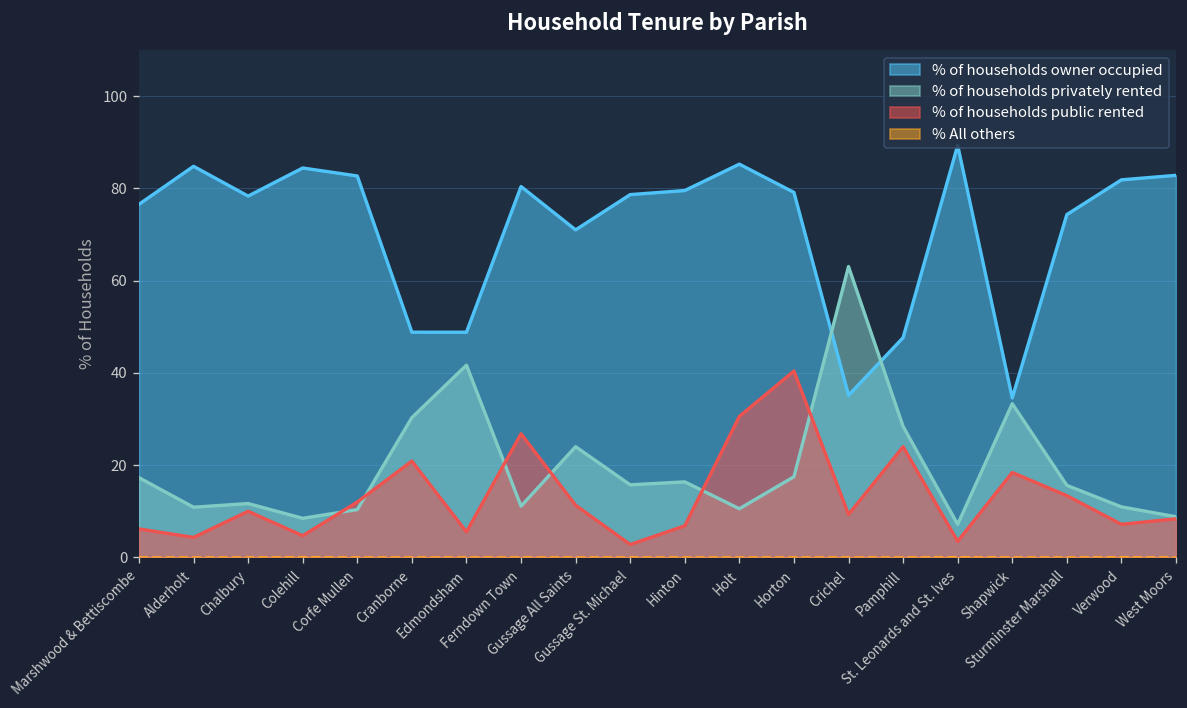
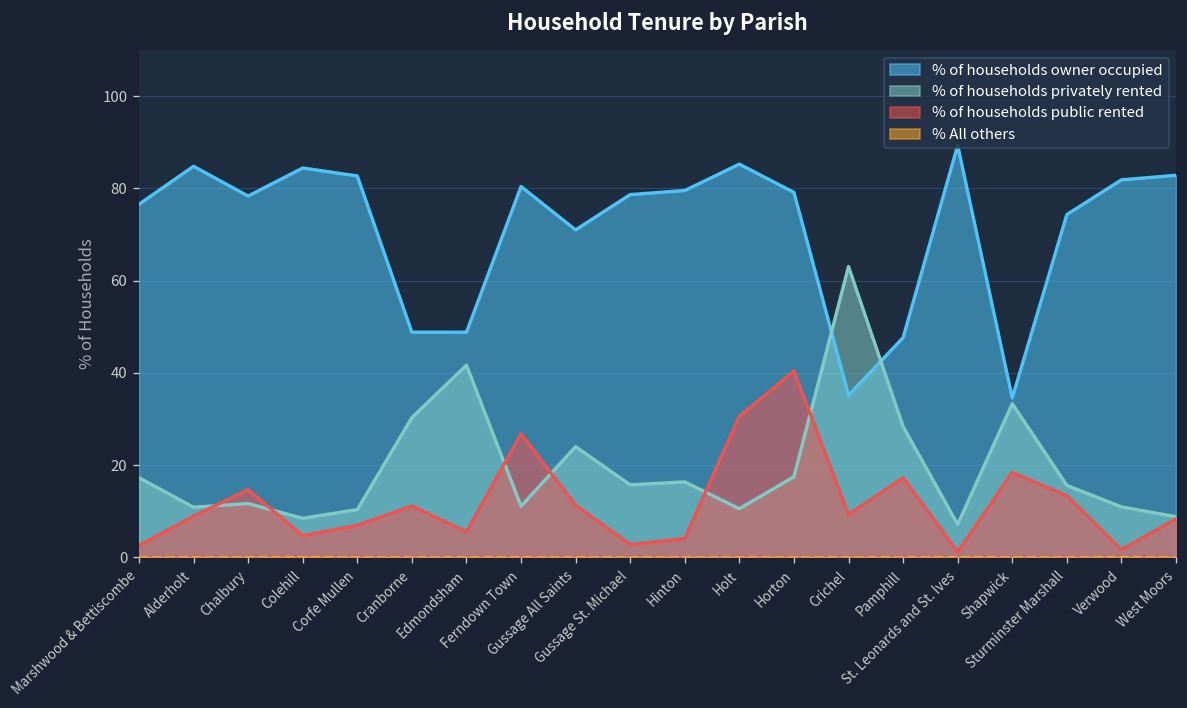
  {
    "% of households public rented": {
-     "Marshwood & Bettiscombe": 6,
-     "Alderholt": 4,
-     "Chalbury": 10,
+     "Marshwood & Bettiscombe": 3,
+     "Alderholt": 9,
+     "Chalbury": 15,
      "Colehill": 5,
-     "Corfe Mullen": 12,
-     "Cranborne": 21,
+     "Corfe Mullen": 7,
+     "Cranborne": 11,
      "Edmondsham": 6,
      "Ferndown Town": 27,
      "Gussage All Saints": 11,
      "Gussage St. Michael": 3,
-     "Hinton": 7,
+     "Hinton": 4,
      "Holt": 31,
      "Horton": 40,
      "Crichel": 9,
-     "Pamphill": 24,
-     "St. Leonards and St. Ives": 3,
+     "Pamphill": 17,
+     "St. Leonards and St. Ives": 1,
      "Shapwick": 18,
      "Sturminster Marshall": 13,
-     "Verwood": 7
+     "Verwood": 2
    },
    "% All others": {
      "Marshwood & Bettiscombe": 0,
      "Alderholt": 0,
      "Chalbury": 0,
      "Colehill": 0,
      "Corfe Mullen": 0,
      "Cranborne": 0,
      "Edmondsham": 0,
      "Ferndown Town": 0,
      "Gussage All Saints": 0,
      "Gussage St. Michael": 0,
      "Hinton": 0,
      "Holt": 0,
      "Horton": 0,
      "Crichel": 0,
      "Pamphill": 0,
      "St. Leonards and St. Ives": 0,
      "Shapwick": 0,
      "Sturminster Marshall": 0,
      "Verwood": 0,
      "West Moors": 0
    }
  }
